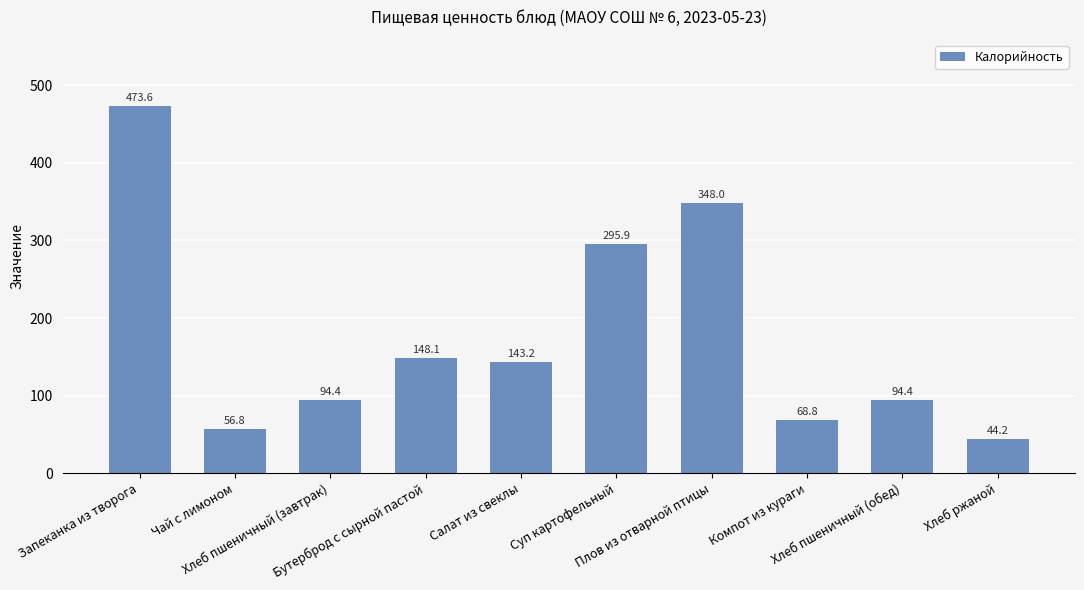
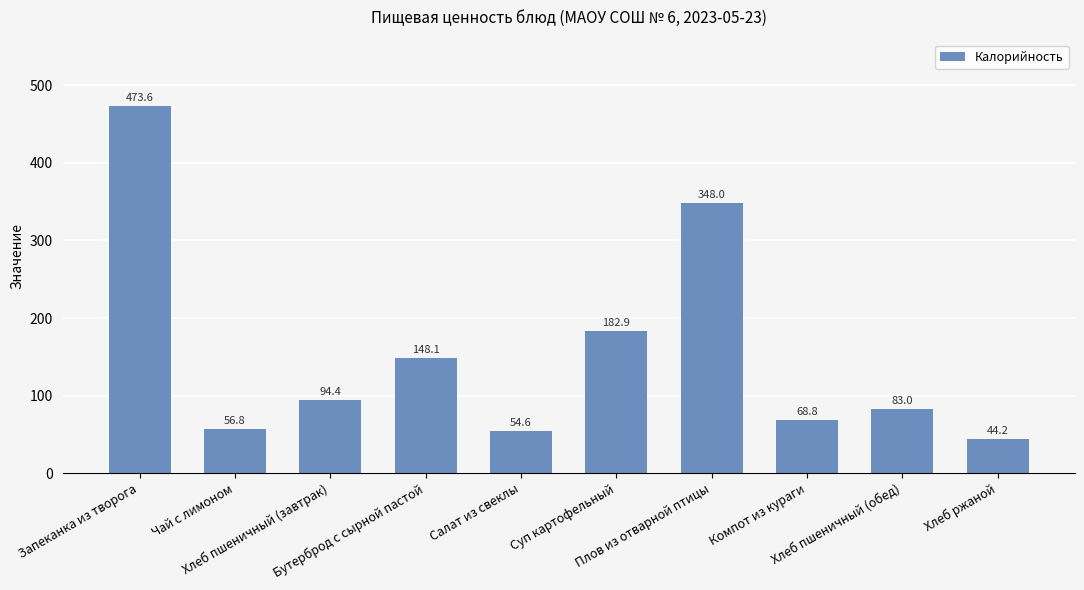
  {
    "Запеканка из творога": 473.6,
    "Чай с лимоном": 56.8,
    "Хлеб пшеничный (завтрак)": 94.4,
    "Бутерброд с сырной пастой": 148.1,
-   "Салат из свеклы": 143.2,
-   "Суп картофельный": 295.9,
+   "Салат из свеклы": 54.6,
+   "Суп картофельный": 182.9,
    "Плов из отварной птицы": 348.0,
    "Компот из кураги": 68.8,
-   "Хлеб пшеничный (обед)": 94.4,
+   "Хлеб пшеничный (обед)": 83.0,
    "Хлеб ржаной": 44.2
  }
